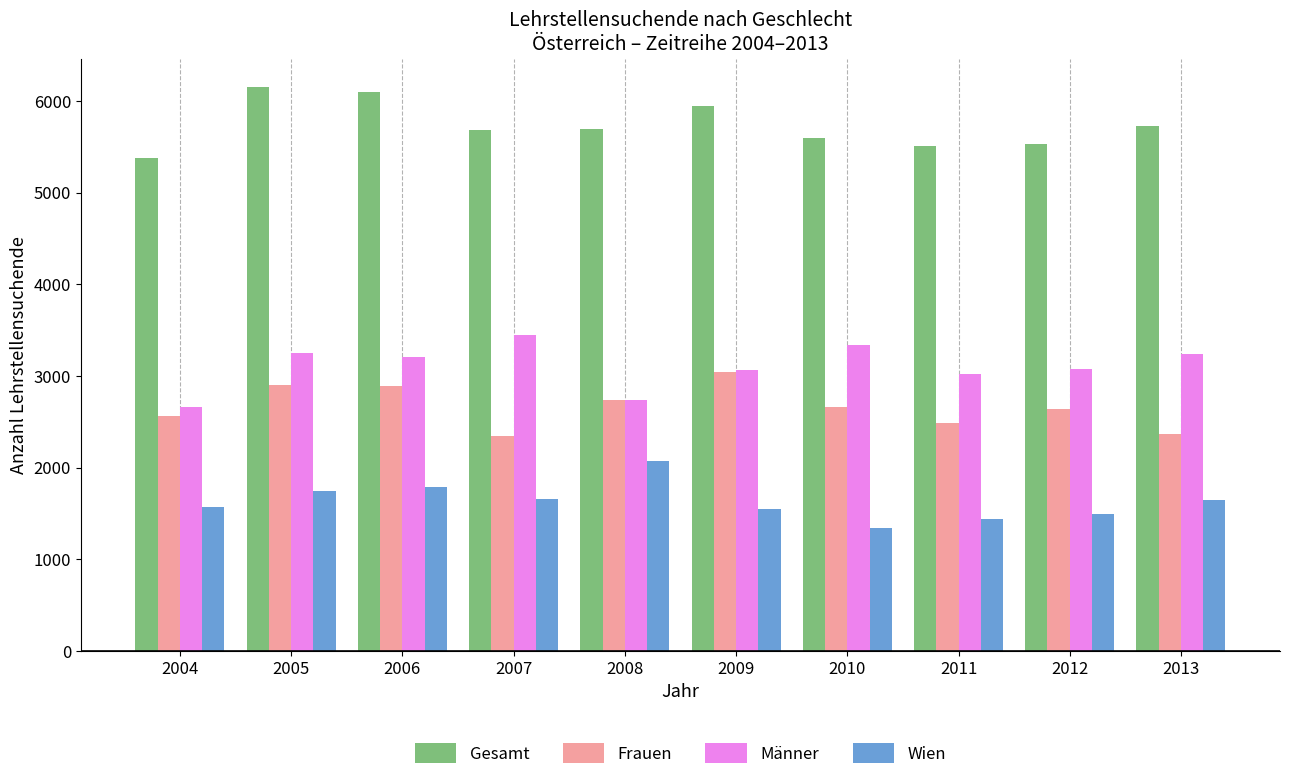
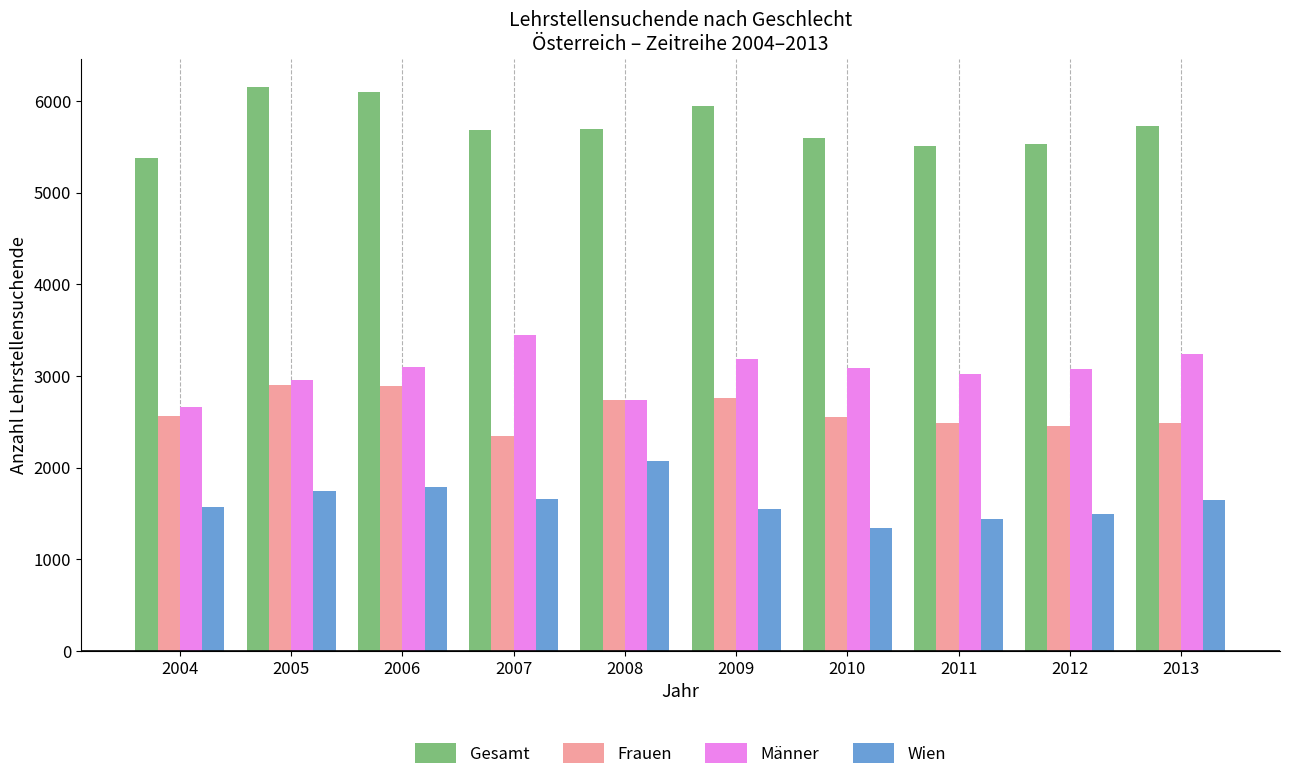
  {
    "Gesamt": {
      "2004": 5400,
      "2005": 6200,
      "2006": 6100,
      "2007": 5700,
      "2008": 5700,
      "2009": 5900,
      "2010": 5600,
      "2011": 5500,
      "2012": 5500,
      "2013": 5700
    },
    "Frauen": {
      "2004": 2600,
      "2005": 2900,
      "2006": 2900,
      "2007": 2300,
      "2008": 2700,
-     "2009": 3000,
-     "2010": 2700,
+     "2009": 2800,
+     "2010": 2600,
      "2011": 2500,
-     "2012": 2600,
-     "2013": 2400
+     "2012": 2500,
+     "2013": 2500
    },
    "Männer": {
      "2004": 2700,
-     "2005": 3300,
-     "2006": 3200,
+     "2005": 3000,
+     "2006": 3100,
      "2007": 3400,
      "2008": 2700,
-     "2009": 3100,
-     "2010": 3300,
+     "2009": 3200,
+     "2010": 3100,
      "2011": 3000,
      "2012": 3100,
      "2013": 3200
    },
    "Wien": {
      "2004": 1600,
      "2005": 1700,
      "2006": 1800,
      "2007": 1700,
      "2008": 2100,
      "2009": 1500,
      "2010": 1300,
      "2011": 1400,
      "2012": 1500,
      "2013": 1600
    }
  }
